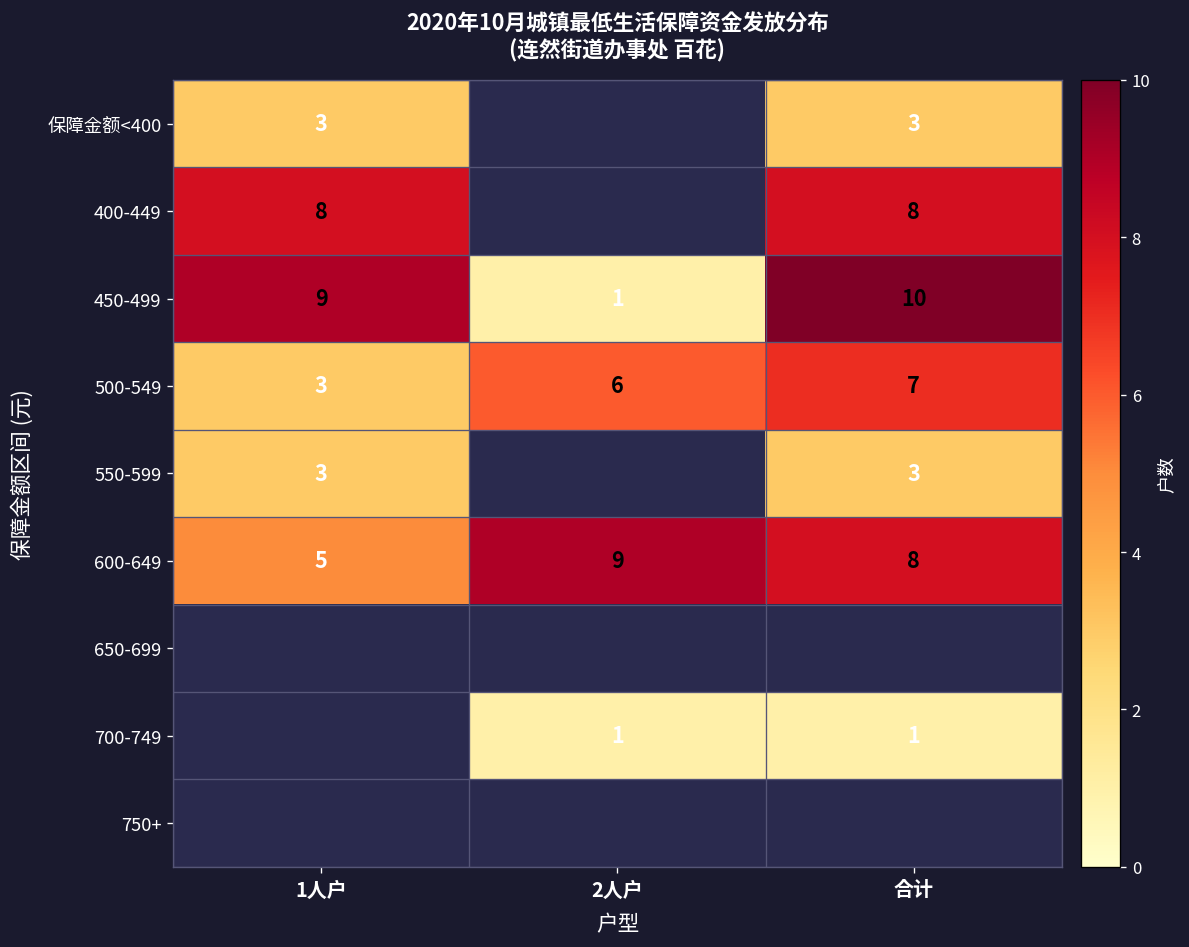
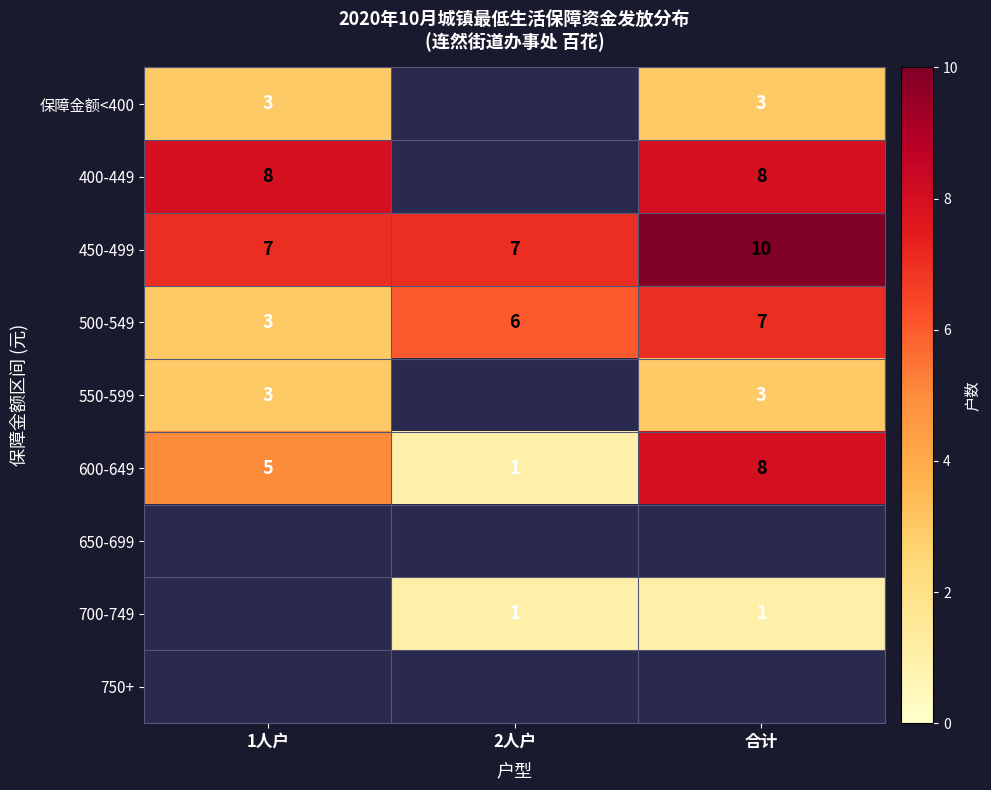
  {
    "保障金额<400": {
      "1人户": 3,
      "合计": 3
    },
    "400-449": {
      "1人户": 8,
      "合计": 8
    },
    "450-499": {
-     "1人户": 9,
-     "2人户": 1,
+     "1人户": 7,
+     "2人户": 7,
      "合计": 10
    },
    "500-549": {
      "1人户": 3,
      "2人户": 6,
      "合计": 7
    },
    "550-599": {
      "1人户": 3,
      "合计": 3
    },
    "600-649": {
      "1人户": 5,
-     "2人户": 9,
+     "2人户": 1,
      "合计": 8
    },
    "700-749": {
      "2人户": 1,
      "合计": 1
    }
  }
